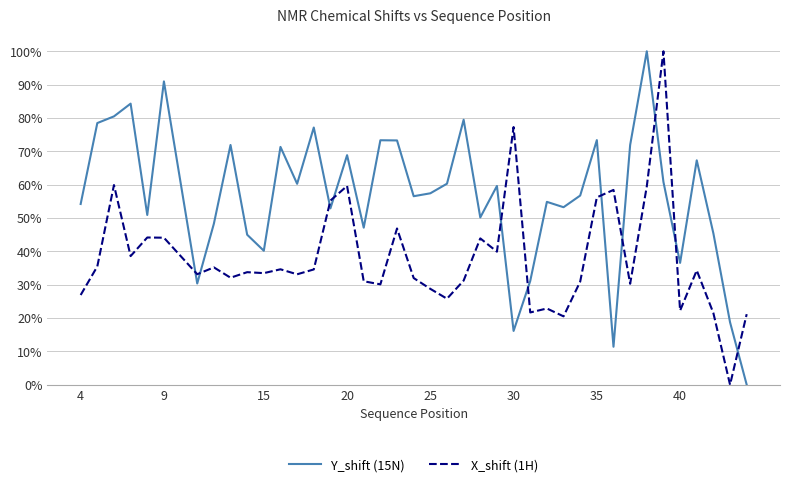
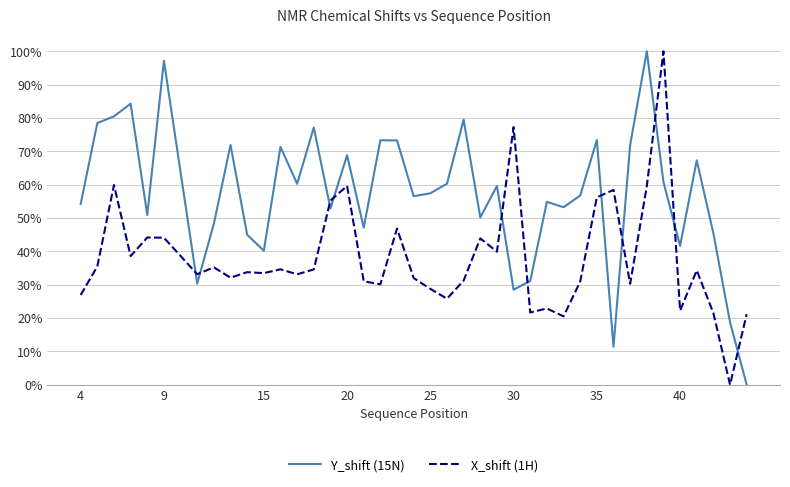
  {
    "Y_shift (15N)": {
      "4": "54%",
-     "9": "91%",
+     "9": "97%",
      "15": "40%",
      "20": "69%",
      "25": "57%",
-     "30": "16%",
+     "30": "28%",
      "35": "73%",
-     "40": "37%"
+     "40": "42%"
    },
    "X_shift (1H)": {
      "4": "27%",
      "9": "44%",
      "15": "33%",
      "20": "60%",
      "25": "29%",
      "30": "77%",
      "35": "56%",
      "40": "22%"
    }
  }
